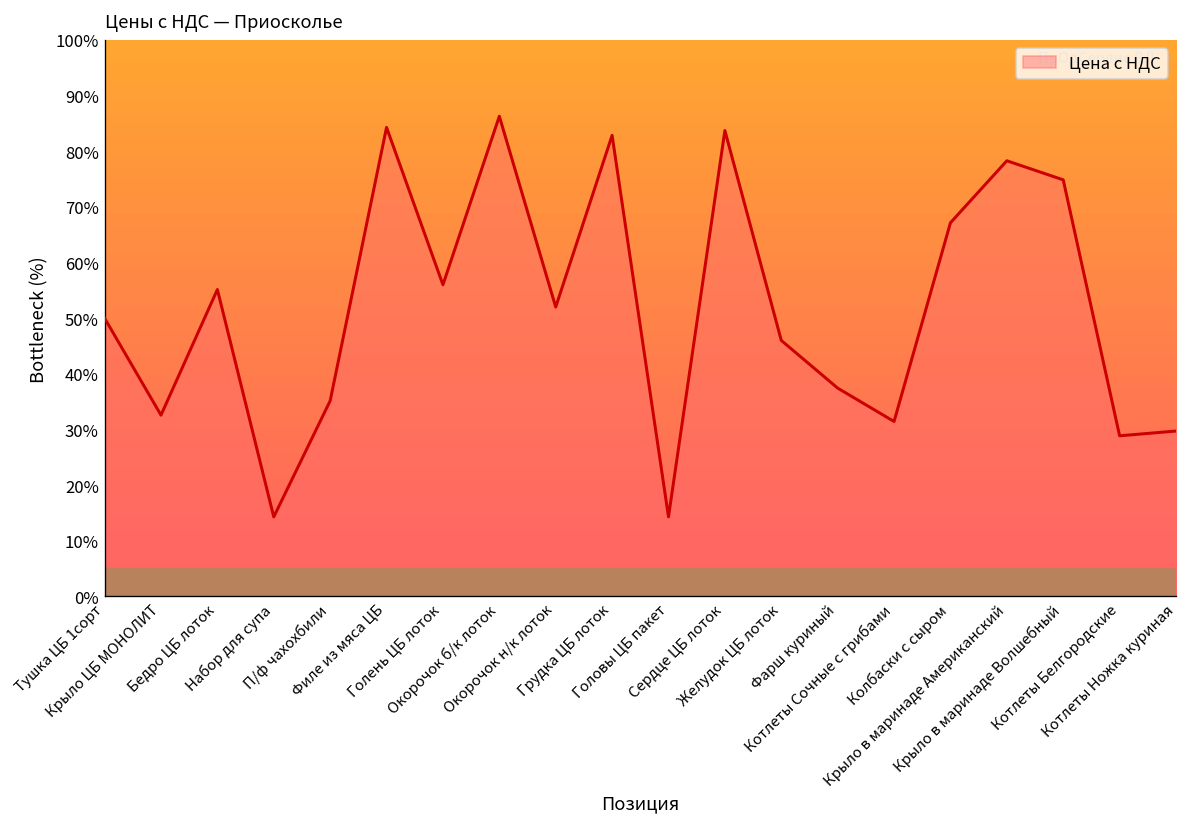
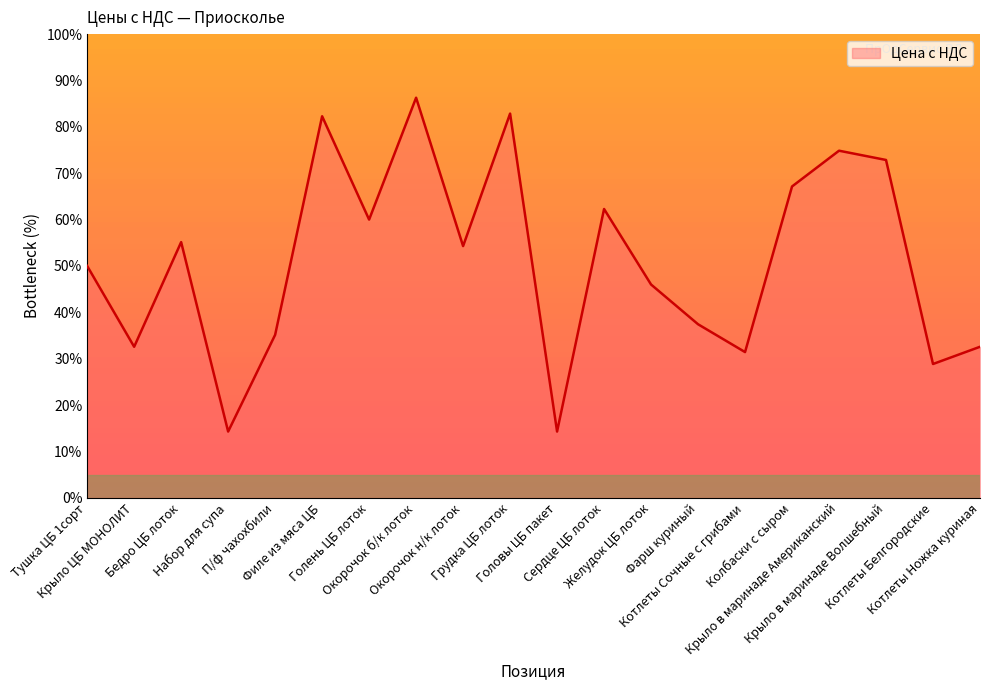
  {
    "Тушка ЦБ 1сорт": "50%",
    "Крыло ЦБ МОНОЛИТ": "33%",
    "Бедро ЦБ лоток": "55%",
    "Набор для супа": "14%",
    "П/ф чахохбили": "35%",
-   "Филе из мяса ЦБ": "84%",
-   "Голень ЦБ лоток": "56%",
+   "Филе из мяса ЦБ": "82%",
+   "Голень ЦБ лоток": "60%",
    "Окорочок б/к лоток": "86%",
-   "Окорочок н/к лоток": "52%",
+   "Окорочок н/к лоток": "54%",
    "Грудка ЦБ лоток": "83%",
    "Головы ЦБ пакет": "14%",
-   "Сердце ЦБ лоток": "84%",
+   "Сердце ЦБ лоток": "62%",
    "Желудок ЦБ лоток": "46%",
    "Фарш куриный": "37%",
    "Котлеты Сочные с грибами": "31%",
    "Колбаски с сыром": "67%",
-   "Крыло в маринаде Американский": "78%",
-   "Крыло в маринаде Волшебный": "75%",
+   "Крыло в маринаде Американский": "75%",
+   "Крыло в маринаде Волшебный": "73%",
    "Котлеты Белгородские": "29%",
-   "Котлеты Ножка куриная": "30%"
+   "Котлеты Ножка куриная": "33%"
  }
